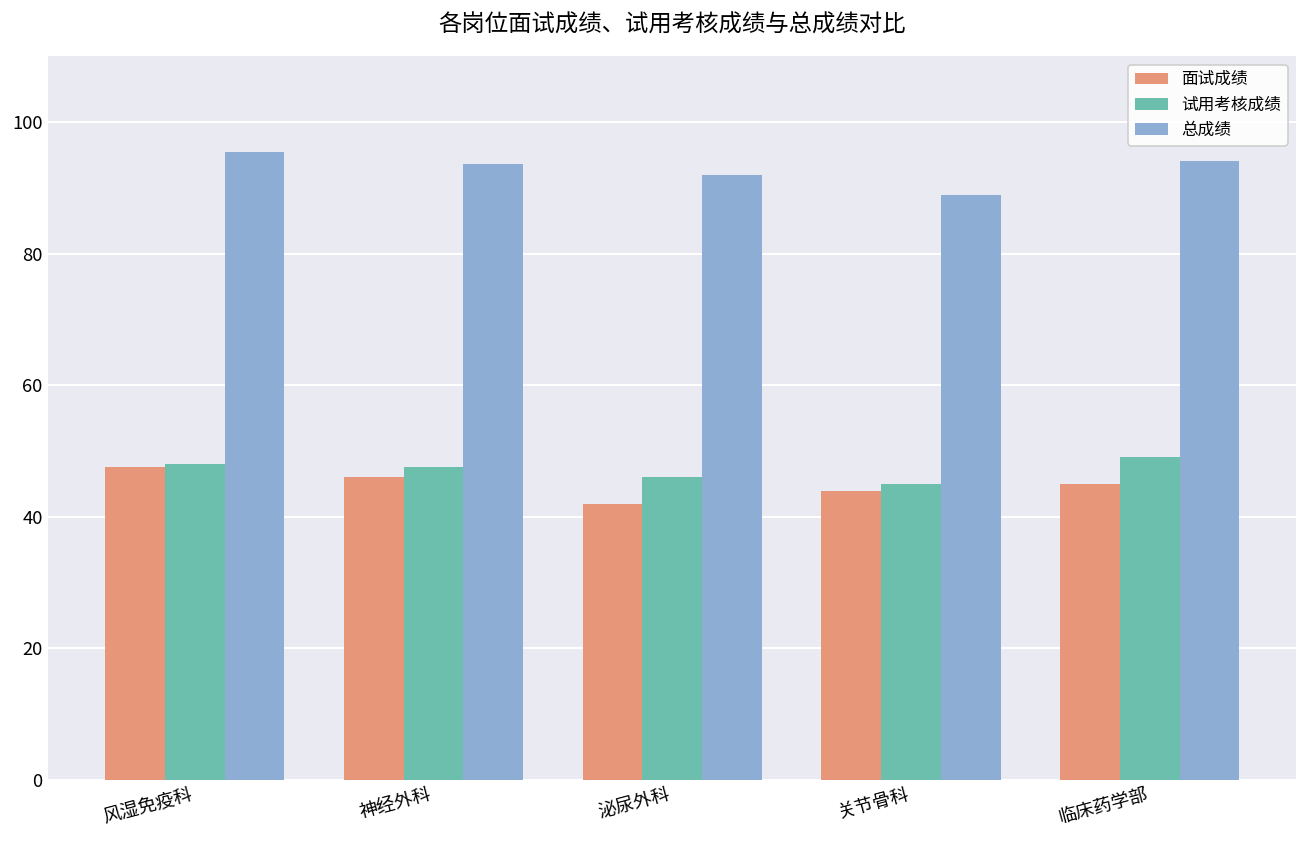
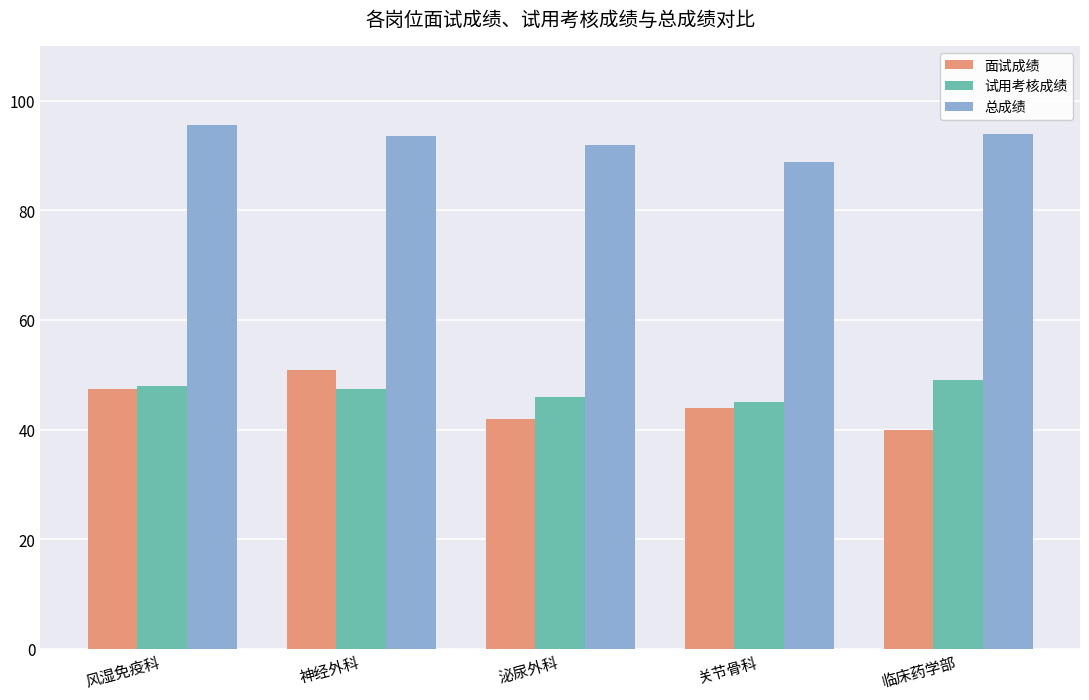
  {
    "面试成绩": {
      "风湿免疫科": 48,
-     "神经外科": 46,
+     "神经外科": 51,
      "泌尿外科": 42,
      "关节骨科": 44,
-     "临床药学部": 45
+     "临床药学部": 40
    }
  }
